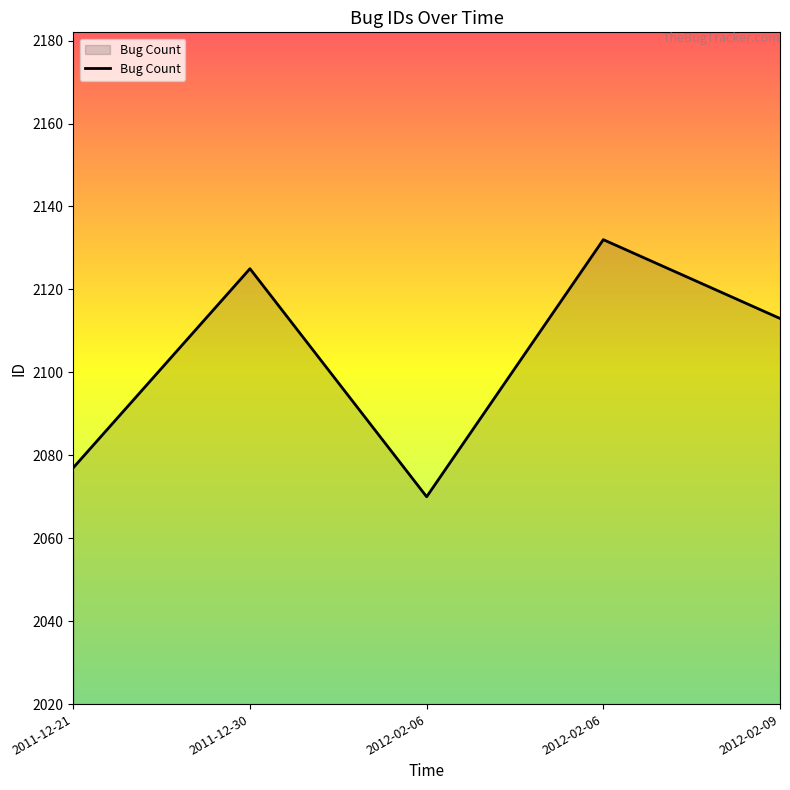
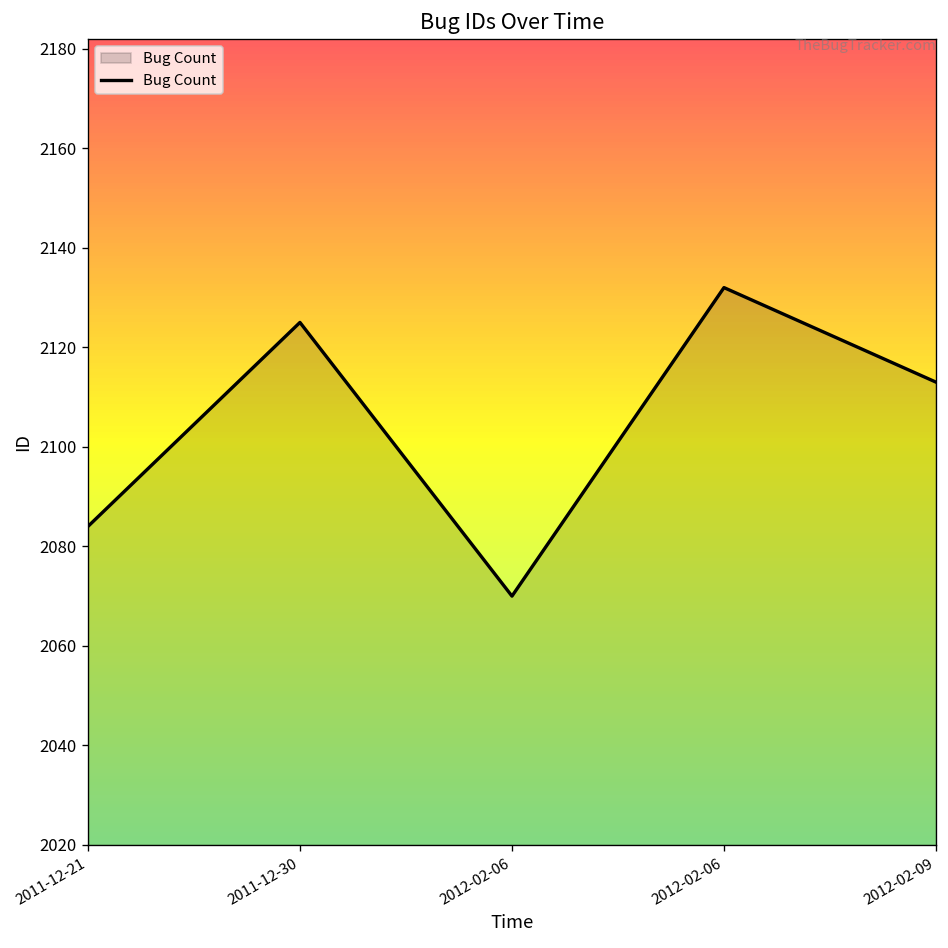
  {
-   "2011-12-21": 2077,
+   "2011-12-21": 2084,
    "2011-12-30": 2125,
    "2012-02-09": 2113
  }
